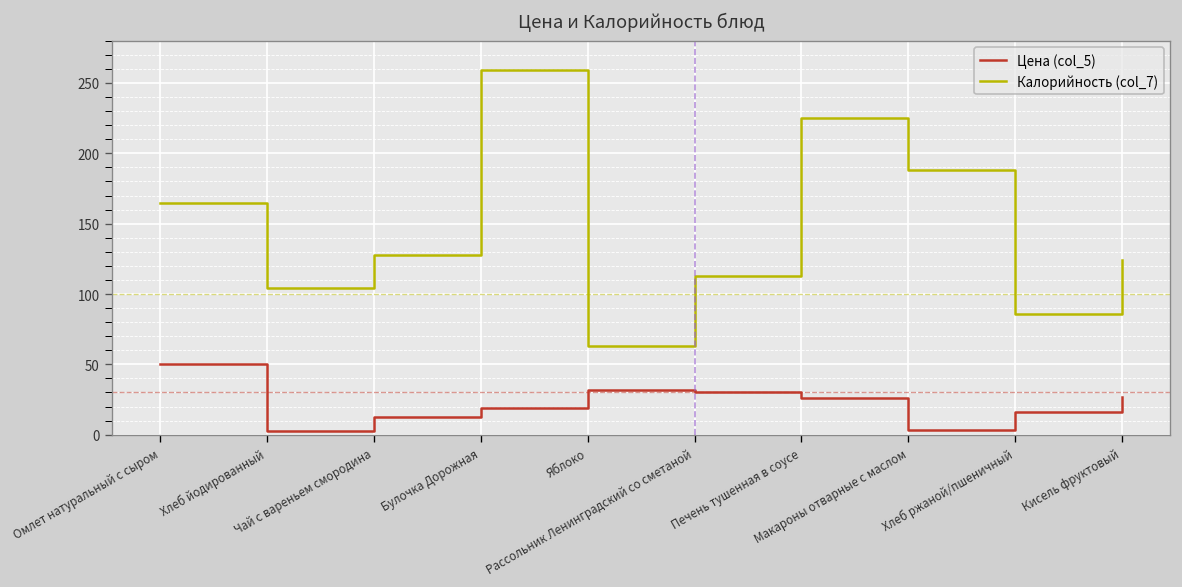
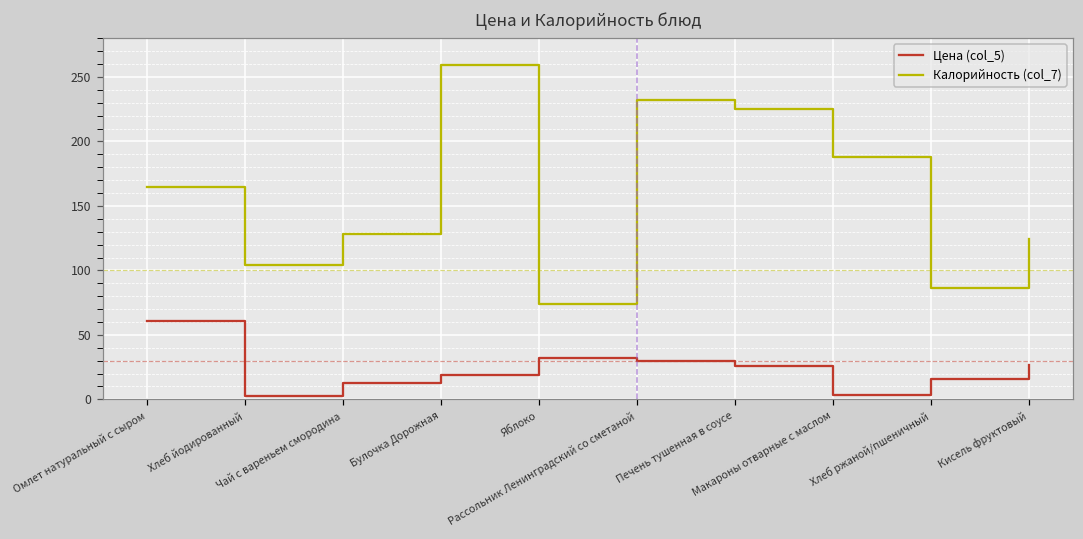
  {
    "Цена (col_5)": {
-     "Омлет натуральный с сыром": 50,
+     "Омлет натуральный с сыром": 60,
      "Хлеб йодированный": 2,
      "Чай с вареньем смородина": 13,
      "Булочка Дорожная": 19,
      "Яблоко": 32,
      "Рассольник Ленинградский со сметаной": 30,
      "Печень тушенная в соусе": 26,
      "Макароны отварные с маслом": 3,
      "Хлеб ржаной/пшеничный": 16,
      "Кисель фруктовый": 27
    },
    "Калорийность (col_7)": {
      "Омлет натуральный с сыром": 165,
      "Хлеб йодированный": 104,
      "Чай с вареньем смородина": 128,
      "Булочка Дорожная": 259,
-     "Яблоко": 63,
-     "Рассольник Ленинградский со сметаной": 113,
+     "Яблоко": 74,
+     "Рассольник Ленинградский со сметаной": 232,
      "Печень тушенная в соусе": 225,
      "Макароны отварные с маслом": 188,
      "Хлеб ржаной/пшеничный": 86,
      "Кисель фруктовый": 124
    }
  }
